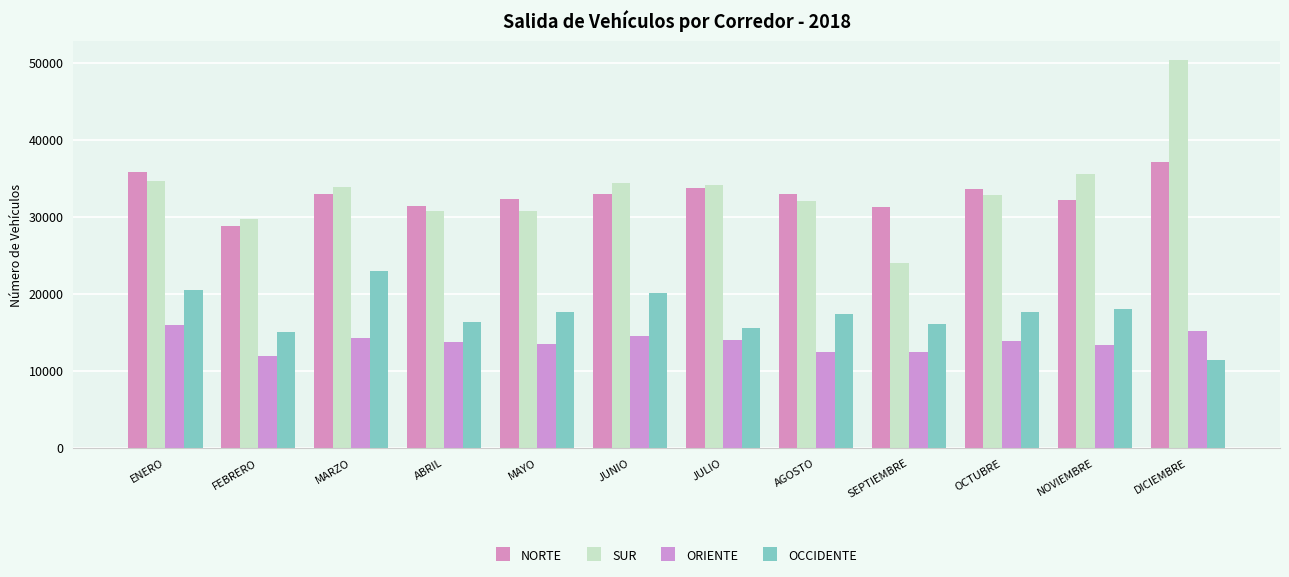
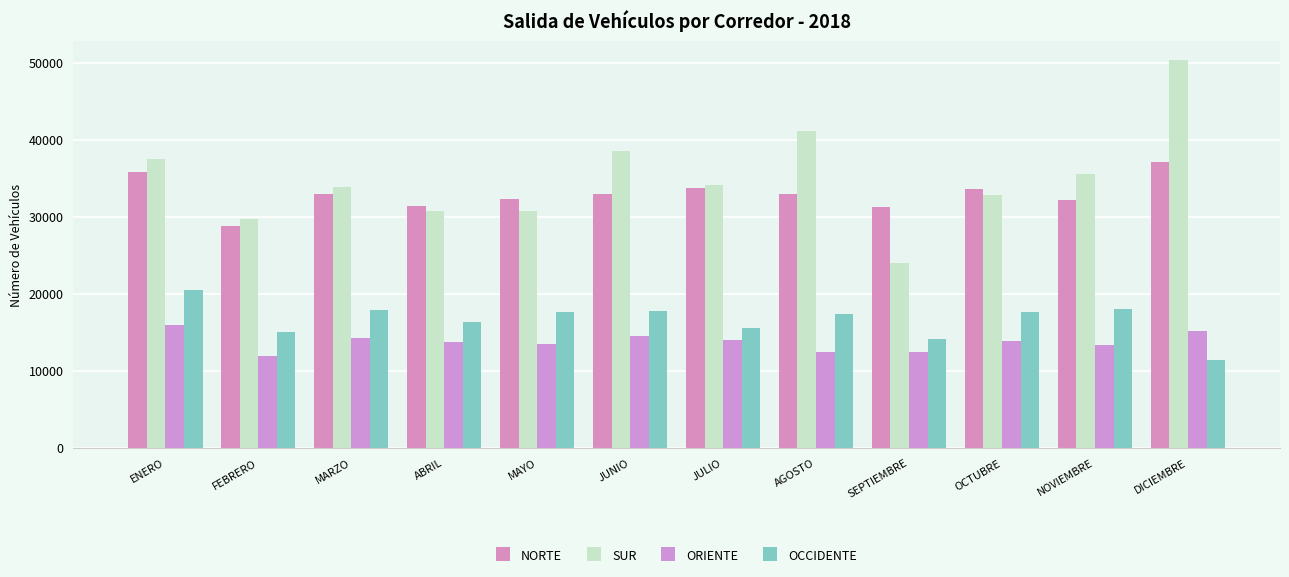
  {
    "SUR": {
-     "ENERO": 35000,
+     "ENERO": 37000,
      "FEBRERO": 30000,
      "MARZO": 34000,
      "ABRIL": 31000,
      "MAYO": 31000,
-     "JUNIO": 34000,
+     "JUNIO": 38000,
      "JULIO": 34000,
-     "AGOSTO": 32000,
+     "AGOSTO": 41000,
      "SEPTIEMBRE": 24000,
      "OCTUBRE": 33000,
      "NOVIEMBRE": 36000,
      "DICIEMBRE": 50000
    },
    "OCCIDENTE": {
      "ENERO": 20000,
      "FEBRERO": 15000,
-     "MARZO": 23000,
+     "MARZO": 18000,
      "ABRIL": 16000,
      "MAYO": 18000,
-     "JUNIO": 20000,
+     "JUNIO": 18000,
      "JULIO": 16000,
      "AGOSTO": 17000,
-     "SEPTIEMBRE": 16000,
+     "SEPTIEMBRE": 14000,
      "OCTUBRE": 18000,
      "NOVIEMBRE": 18000,
      "DICIEMBRE": 11000
    }
  }
